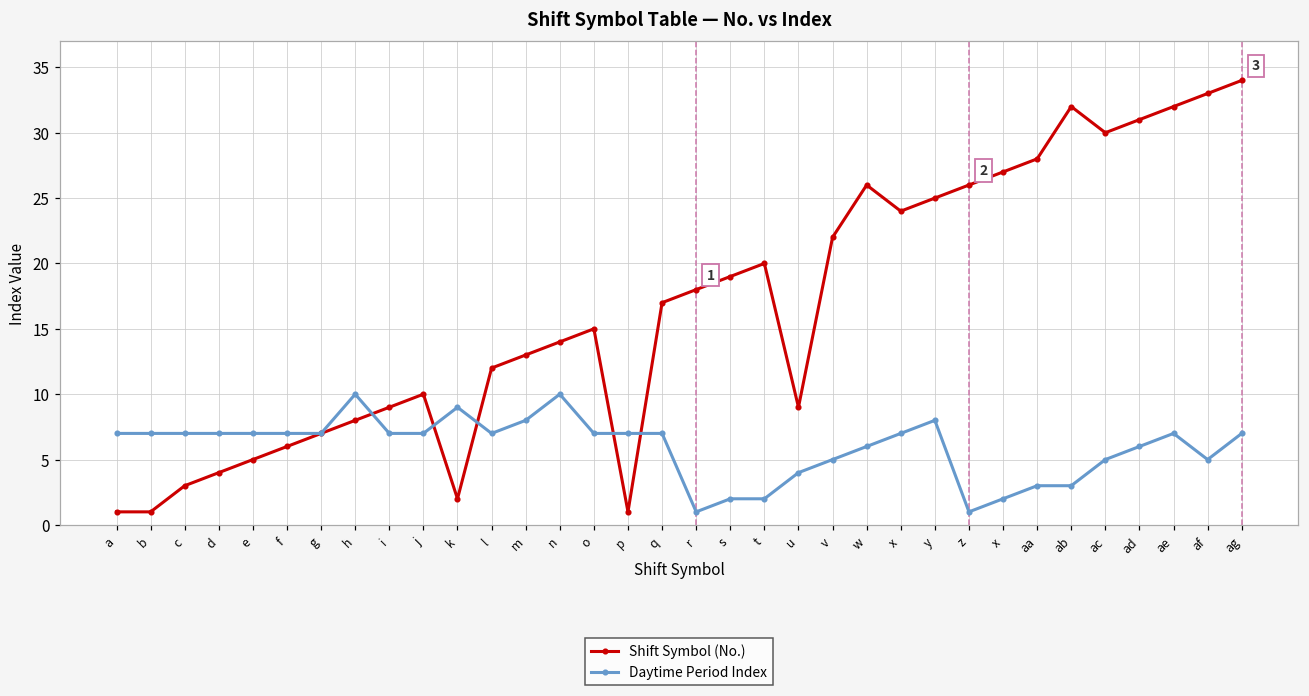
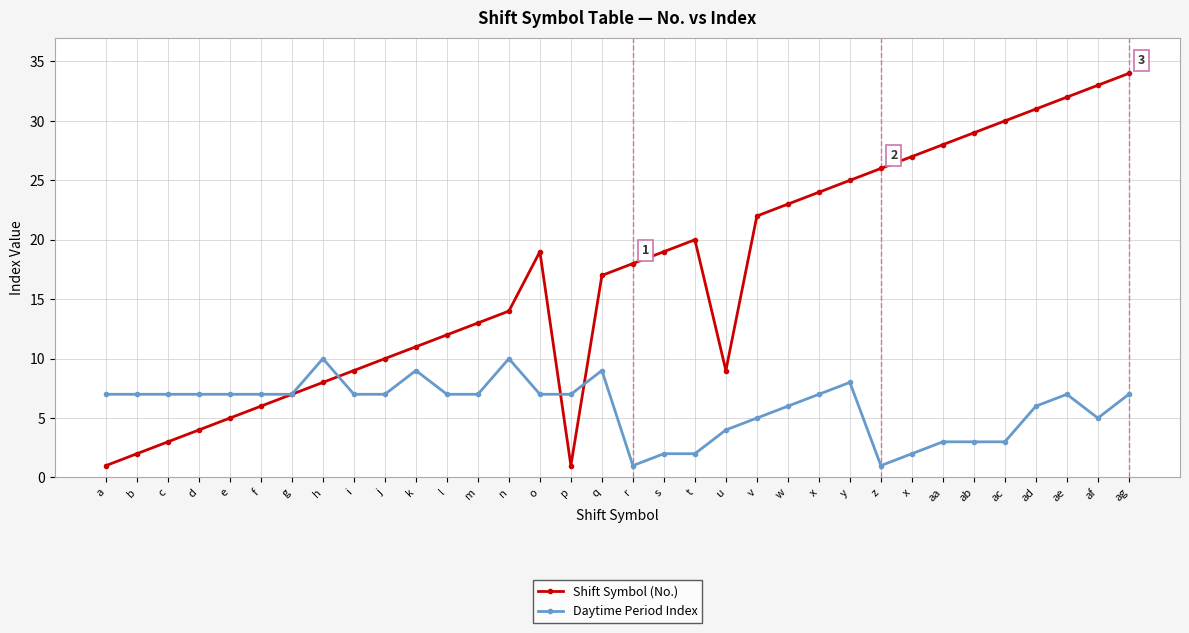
  {
    "Shift Symbol (No.)": {
      "a": 1,
-     "b": 1,
+     "b": 2,
      "c": 3,
      "d": 4,
      "e": 5,
      "f": 6,
      "h": 8,
      "i": 9,
      "j": 10,
-     "k": 2,
+     "k": 11,
      "l": 12,
      "m": 13,
      "n": 14,
-     "o": 15,
+     "o": 19,
      "p": 1,
      "q": 17,
      "s": 19,
      "t": 20,
      "u": 9,
      "v": 22,
-     "w": 26,
+     "w": 23,
      "y": 25,
      "aa": 28,
-     "ab": 32,
+     "ab": 29,
      "ac": 30,
      "ad": 31,
      "ae": 32,
      "af": 33
    },
    "Daytime Period Index": {
      "a": 7,
      "b": 7,
      "c": 7,
      "d": 7,
      "e": 7,
      "f": 7,
      "h": 10,
      "i": 7,
      "j": 7,
      "k": 9,
      "l": 7,
-     "m": 8,
+     "m": 7,
      "n": 10,
      "o": 7,
      "p": 7,
-     "q": 7,
+     "q": 9,
      "r": 1,
      "s": 2,
      "t": 2,
      "u": 4,
      "v": 5,
      "w": 6,
      "y": 8,
      "z": 1,
      "aa": 3,
      "ab": 3,
-     "ac": 5,
+     "ac": 3,
      "ad": 6,
      "ae": 7,
      "af": 5,
      "ag": 7
    }
  }
